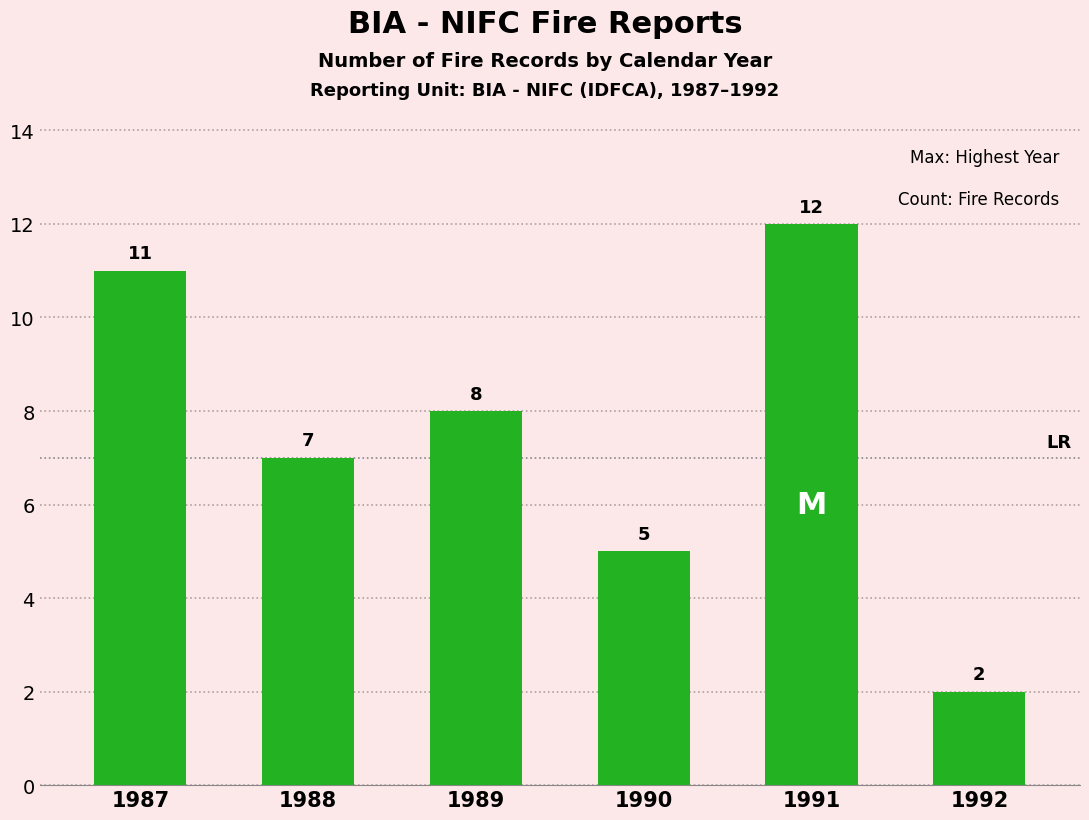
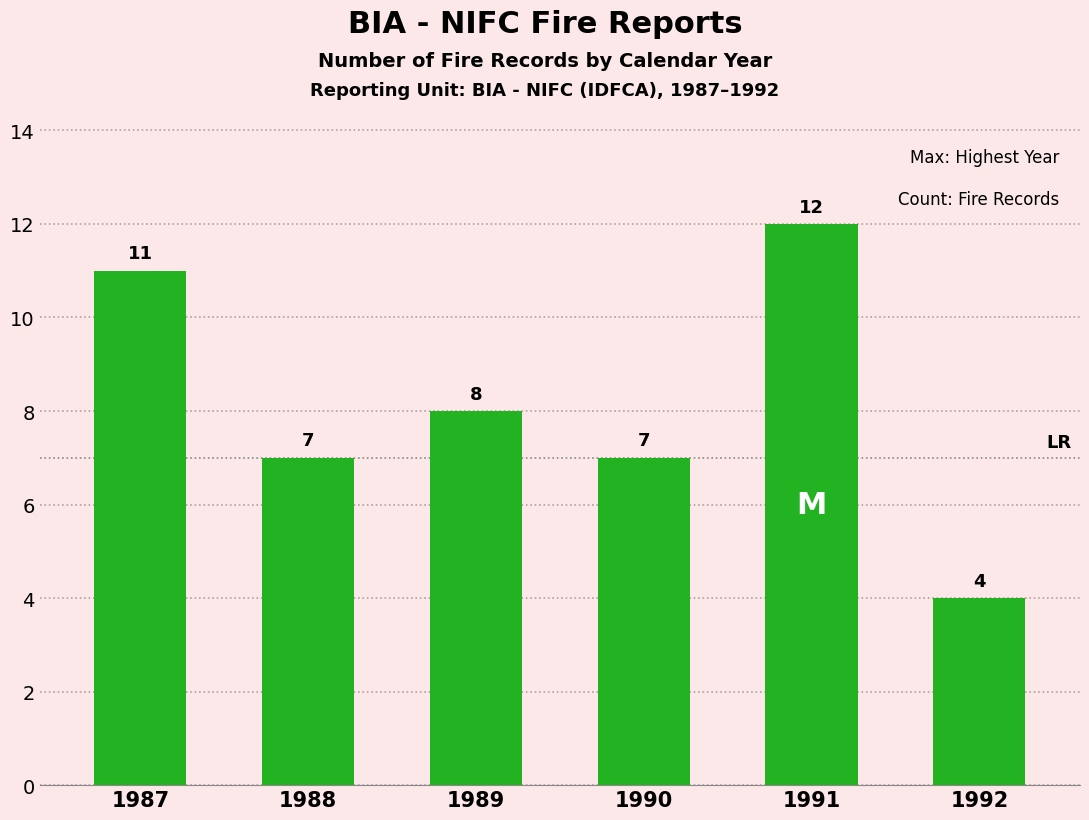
  {
    "1987": 11,
    "1988": 7,
    "1989": 8,
-   "1990": 5,
+   "1990": 7,
    "1991": 12,
-   "1992": 2
+   "1992": 4
  }
